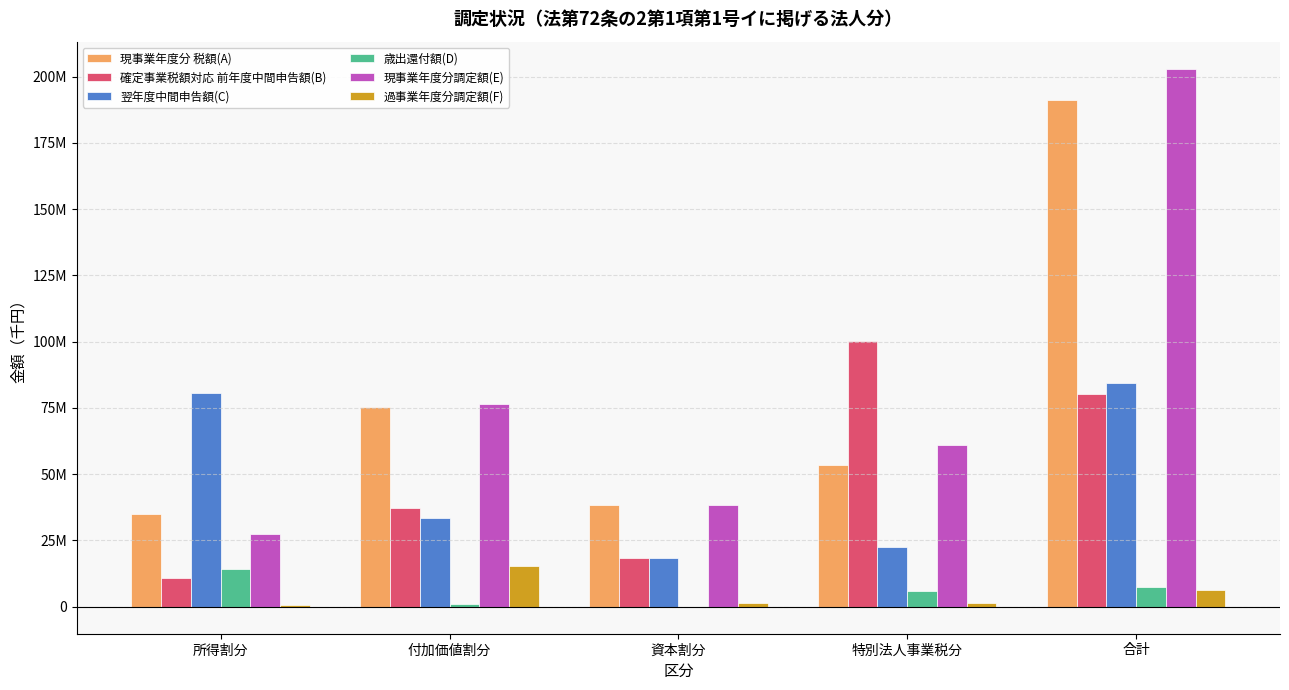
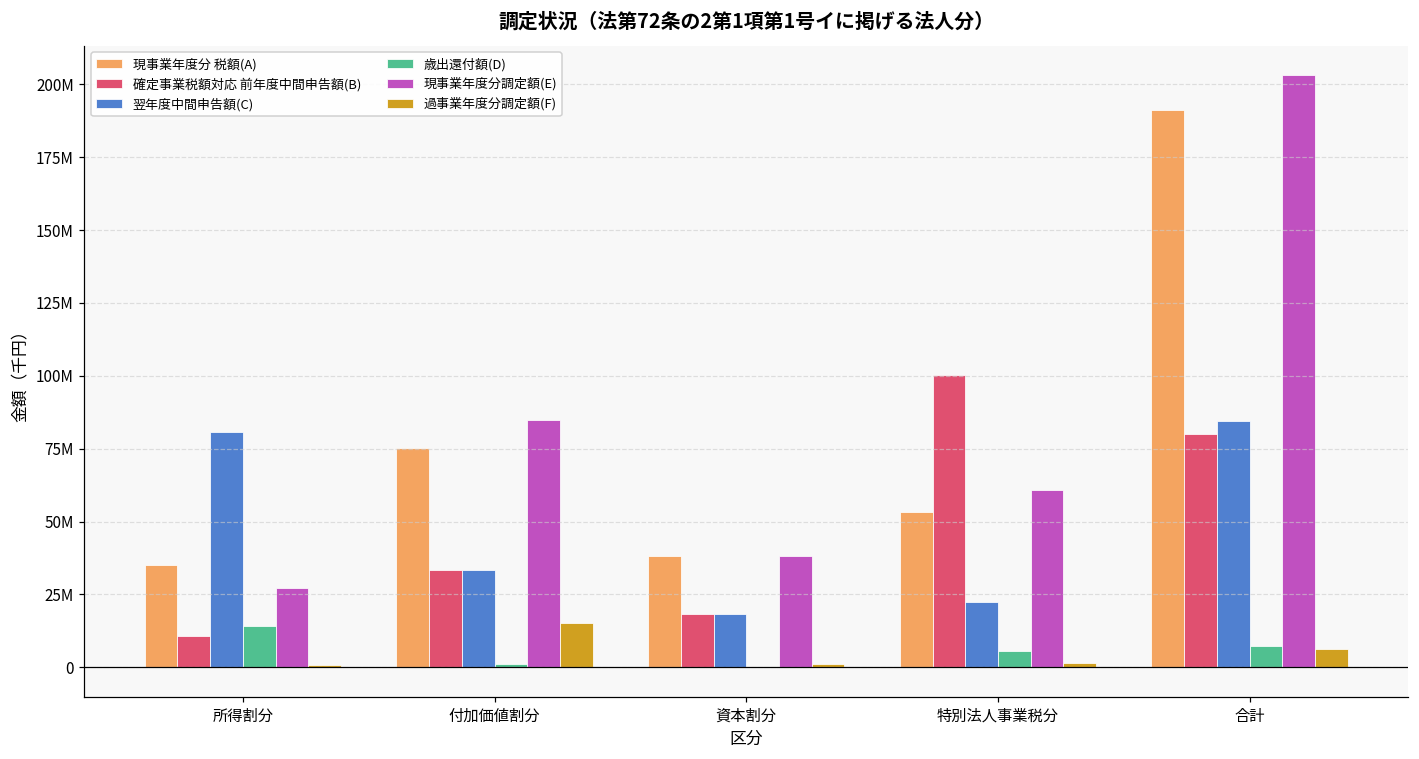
  {
    "現事業年度分 税額(A)": {
      "所得割分": 35000000,
      "付加価値割分": 75000000,
      "資本割分": 38000000,
      "特別法人事業税分": 53000000,
      "合計": 191000000
    },
    "確定事業税額対応 前年度中間申告額(B)": {
      "所得割分": 11000000,
-     "付加価値割分": 37000000,
+     "付加価値割分": 33000000,
      "資本割分": 18000000,
      "特別法人事業税分": 100000000,
      "合計": 80000000
    },
    "翌年度中間申告額(C)": {
      "所得割分": 81000000,
      "付加価値割分": 33000000,
      "資本割分": 18000000,
      "特別法人事業税分": 22000000,
      "合計": 85000000
    },
    "歳出還付額(D)": {
      "所得割分": 14000000,
      "付加価値割分": 1000000,
      "特別法人事業税分": 6000000,
      "合計": 7000000
    },
    "現事業年度分調定額(E)": {
      "所得割分": 27000000,
-     "付加価値割分": 77000000,
+     "付加価値割分": 85000000,
      "資本割分": 38000000,
      "特別法人事業税分": 61000000,
      "合計": 203000000
    },
    "過事業年度分調定額(F)": {
      "付加価値割分": 15000000,
      "資本割分": 1000000,
      "特別法人事業税分": 2000000,
      "合計": 6000000
    }
  }
